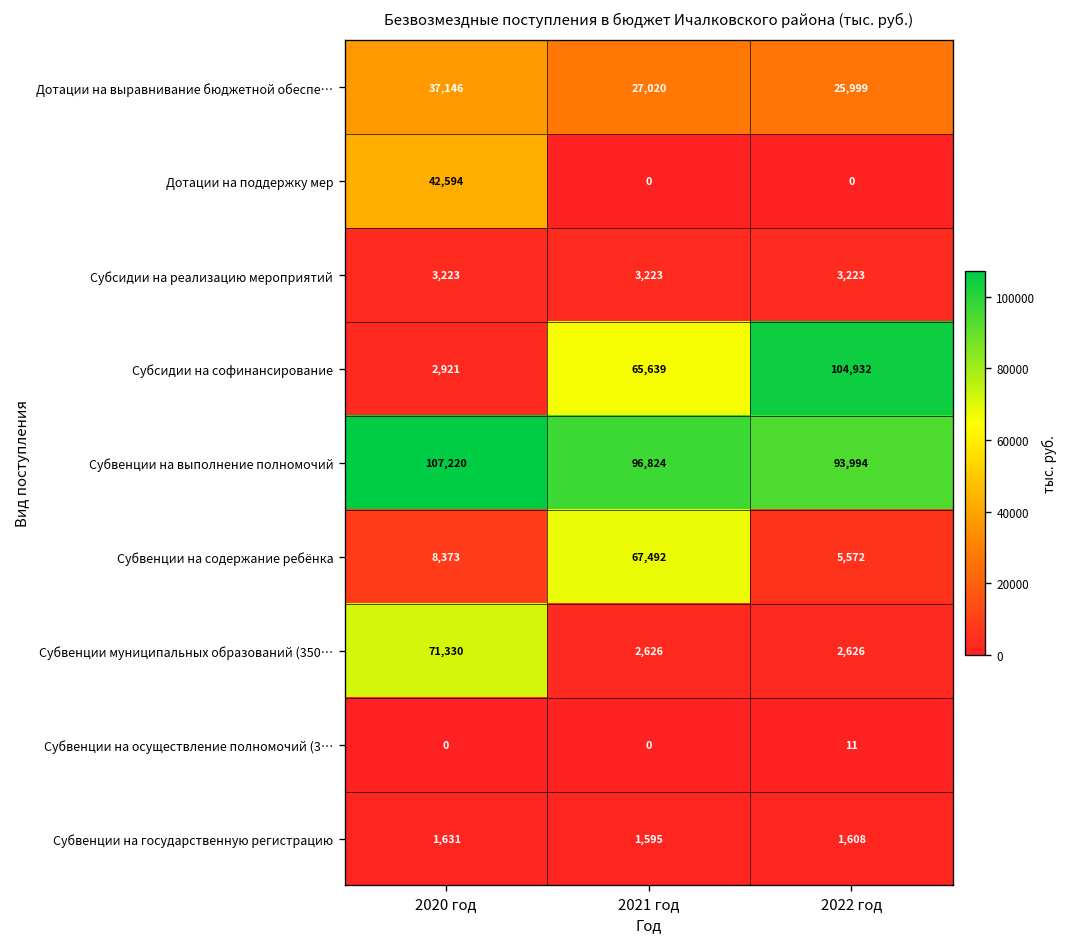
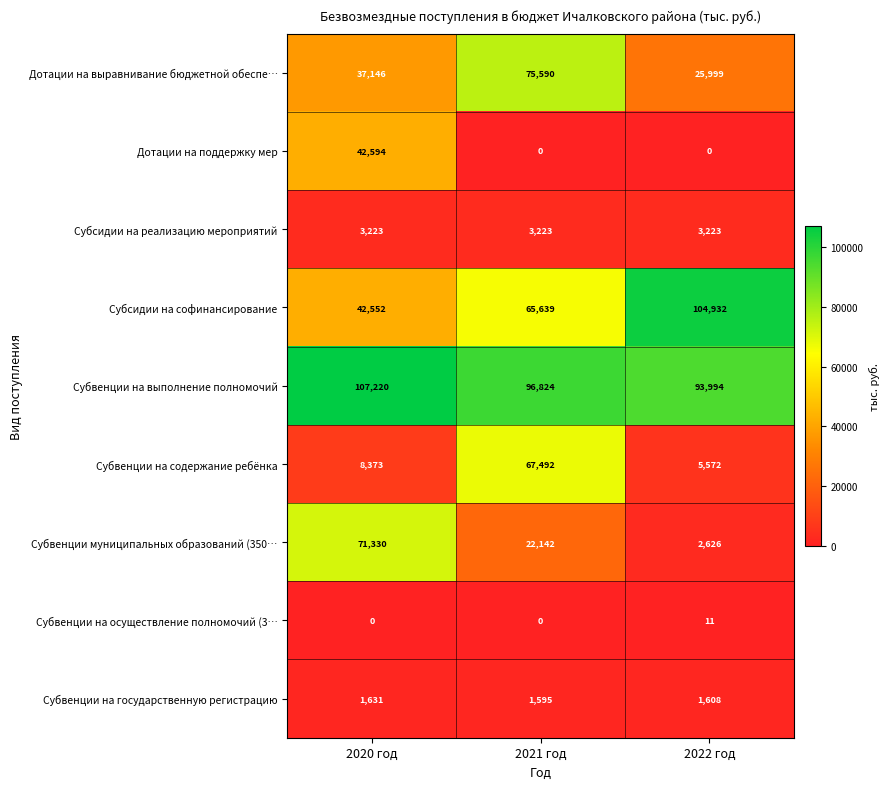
  {
    "Дотации на выравнивание бюджетной обеспе…": {
      "2020 год": "37,146",
-     "2021 год": "27,020",
+     "2021 год": "75,590",
      "2022 год": "25,999"
    },
    "Дотации на поддержку мер": {
      "2020 год": "42,594",
      "2021 год": "0",
      "2022 год": "0"
    },
    "Субсидии на реализацию мероприятий": {
      "2020 год": "3,223",
      "2021 год": "3,223",
      "2022 год": "3,223"
    },
    "Субсидии на софинансирование": {
-     "2020 год": "2,921",
+     "2020 год": "42,552",
      "2021 год": "65,639",
      "2022 год": "104,932"
    },
    "Субвенции на выполнение полномочий": {
      "2020 год": "107,220",
      "2021 год": "96,824",
      "2022 год": "93,994"
    },
    "Субвенции на содержание ребёнка": {
      "2020 год": "8,373",
      "2021 год": "67,492",
      "2022 год": "5,572"
    },
    "Субвенции муниципальных образований (350…": {
      "2020 год": "71,330",
-     "2021 год": "2,626",
+     "2021 год": "22,142",
      "2022 год": "2,626"
    },
    "Субвенции на осуществление полномочий (3…": {
      "2020 год": "0",
      "2021 год": "0",
      "2022 год": "11"
    },
    "Субвенции на государственную регистрацию": {
      "2020 год": "1,631",
      "2021 год": "1,595",
      "2022 год": "1,608"
    }
  }
